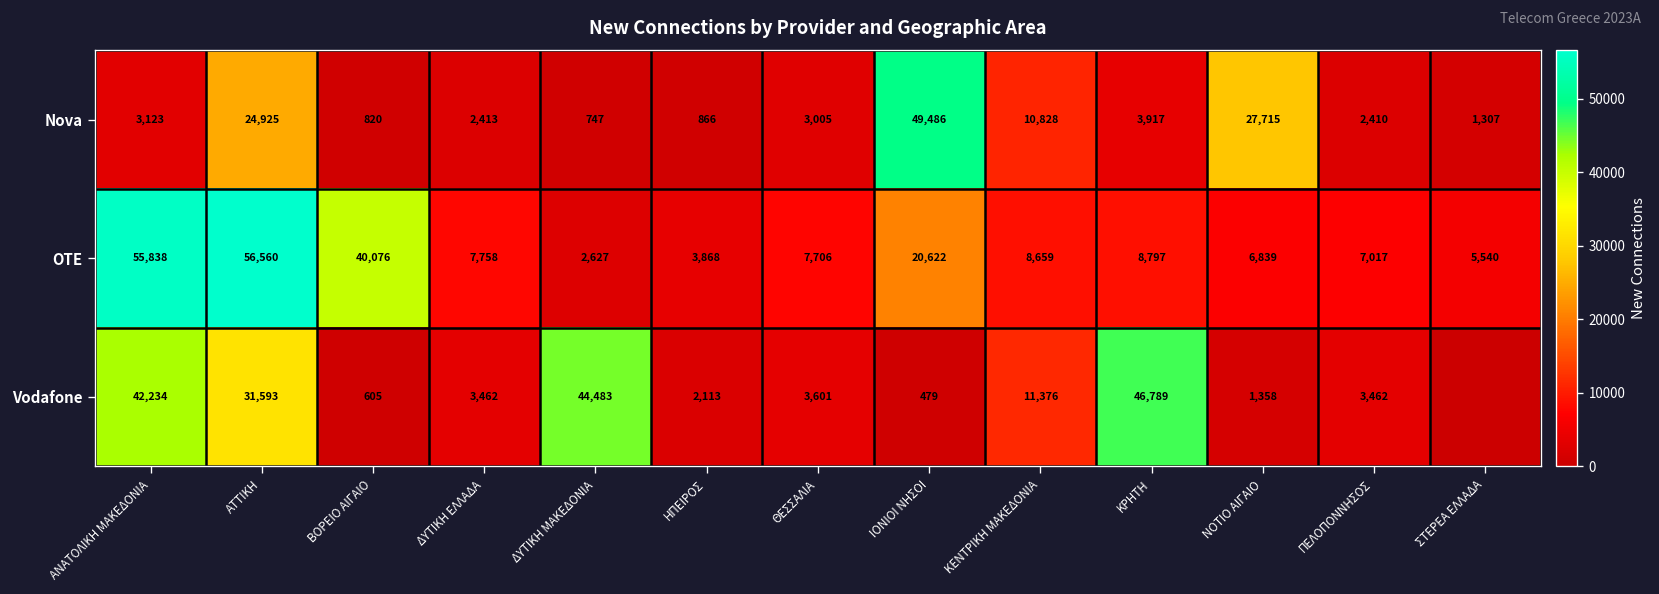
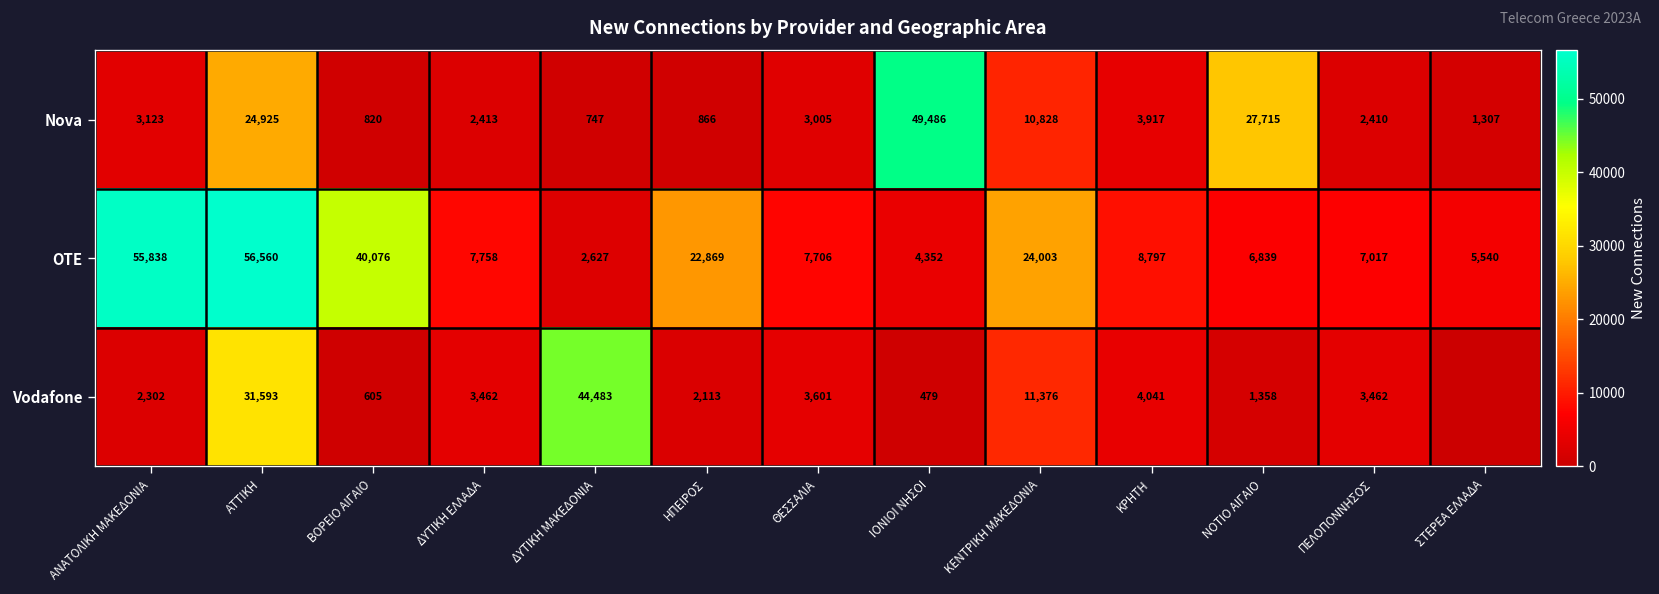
  {
    "Nova": {
      "ΑΝΑΤΟΛΙΚΗ ΜΑΚΕΔΟΝΙΑ": "3,123",
      "ΑΤΤΙΚΗ": "24,925",
      "ΒΟΡΕΙΟ ΑΙΓΑΙΟ": "820",
      "ΔΥΤΙΚΗ ΕΛΛΑΔΑ": "2,413",
      "ΔΥΤΙΚΗ ΜΑΚΕΔΟΝΙΑ": "747",
      "ΗΠΕΙΡΟΣ": "866",
      "ΘΕΣΣΑΛΙΑ": "3,005",
      "ΙΟΝΙΟΙ ΝΗΣΟΙ": "49,486",
      "ΚΕΝΤΡΙΚΗ ΜΑΚΕΔΟΝΙΑ": "10,828",
      "ΚΡΗΤΗ": "3,917",
      "ΝΟΤΙΟ ΑΙΓΑΙΟ": "27,715",
      "ΠΕΛΟΠΟΝΝΗΣΟΣ": "2,410",
      "ΣΤΕΡΕΑ ΕΛΛΑΔΑ": "1,307"
    },
    "OTE": {
      "ΑΝΑΤΟΛΙΚΗ ΜΑΚΕΔΟΝΙΑ": "55,838",
      "ΑΤΤΙΚΗ": "56,560",
      "ΒΟΡΕΙΟ ΑΙΓΑΙΟ": "40,076",
      "ΔΥΤΙΚΗ ΕΛΛΑΔΑ": "7,758",
      "ΔΥΤΙΚΗ ΜΑΚΕΔΟΝΙΑ": "2,627",
-     "ΗΠΕΙΡΟΣ": "3,868",
+     "ΗΠΕΙΡΟΣ": "22,869",
      "ΘΕΣΣΑΛΙΑ": "7,706",
-     "ΙΟΝΙΟΙ ΝΗΣΟΙ": "20,622",
-     "ΚΕΝΤΡΙΚΗ ΜΑΚΕΔΟΝΙΑ": "8,659",
+     "ΙΟΝΙΟΙ ΝΗΣΟΙ": "4,352",
+     "ΚΕΝΤΡΙΚΗ ΜΑΚΕΔΟΝΙΑ": "24,003",
      "ΚΡΗΤΗ": "8,797",
      "ΝΟΤΙΟ ΑΙΓΑΙΟ": "6,839",
      "ΠΕΛΟΠΟΝΝΗΣΟΣ": "7,017",
      "ΣΤΕΡΕΑ ΕΛΛΑΔΑ": "5,540"
    },
    "Vodafone": {
-     "ΑΝΑΤΟΛΙΚΗ ΜΑΚΕΔΟΝΙΑ": "42,234",
+     "ΑΝΑΤΟΛΙΚΗ ΜΑΚΕΔΟΝΙΑ": "2,302",
      "ΑΤΤΙΚΗ": "31,593",
      "ΒΟΡΕΙΟ ΑΙΓΑΙΟ": "605",
      "ΔΥΤΙΚΗ ΕΛΛΑΔΑ": "3,462",
      "ΔΥΤΙΚΗ ΜΑΚΕΔΟΝΙΑ": "44,483",
      "ΗΠΕΙΡΟΣ": "2,113",
      "ΘΕΣΣΑΛΙΑ": "3,601",
      "ΙΟΝΙΟΙ ΝΗΣΟΙ": "479",
      "ΚΕΝΤΡΙΚΗ ΜΑΚΕΔΟΝΙΑ": "11,376",
-     "ΚΡΗΤΗ": "46,789",
+     "ΚΡΗΤΗ": "4,041",
      "ΝΟΤΙΟ ΑΙΓΑΙΟ": "1,358",
      "ΠΕΛΟΠΟΝΝΗΣΟΣ": "3,462"
    }
  }
